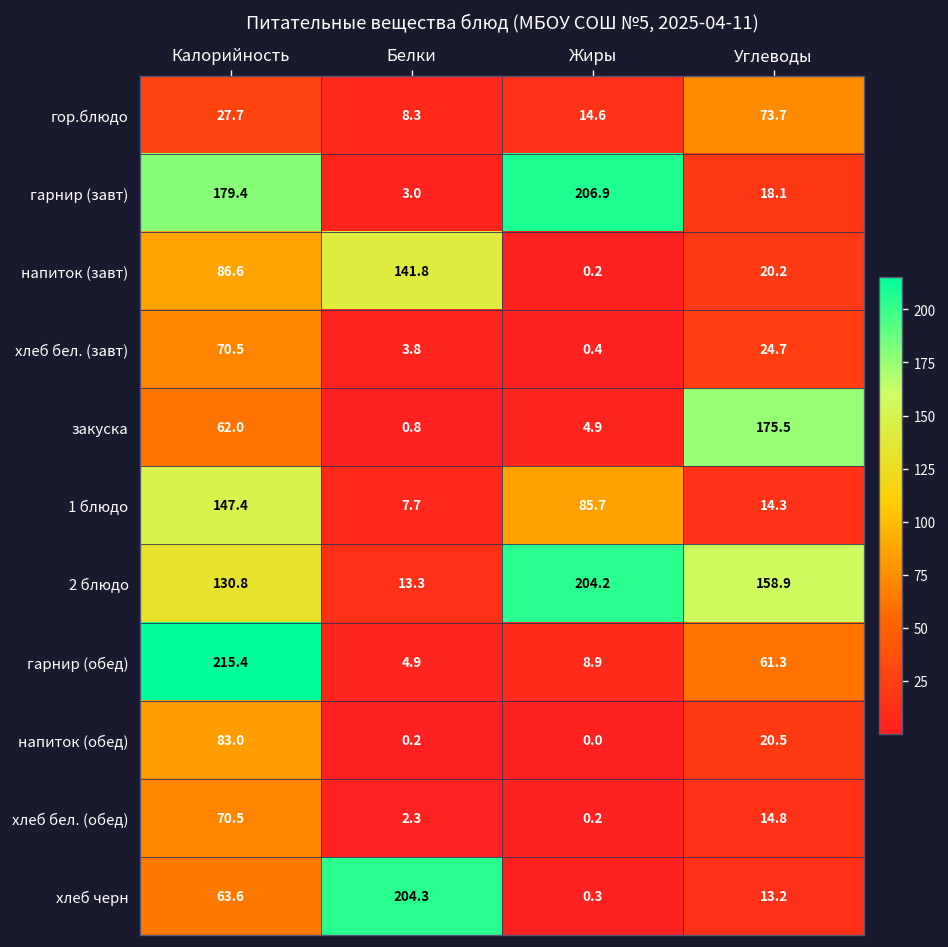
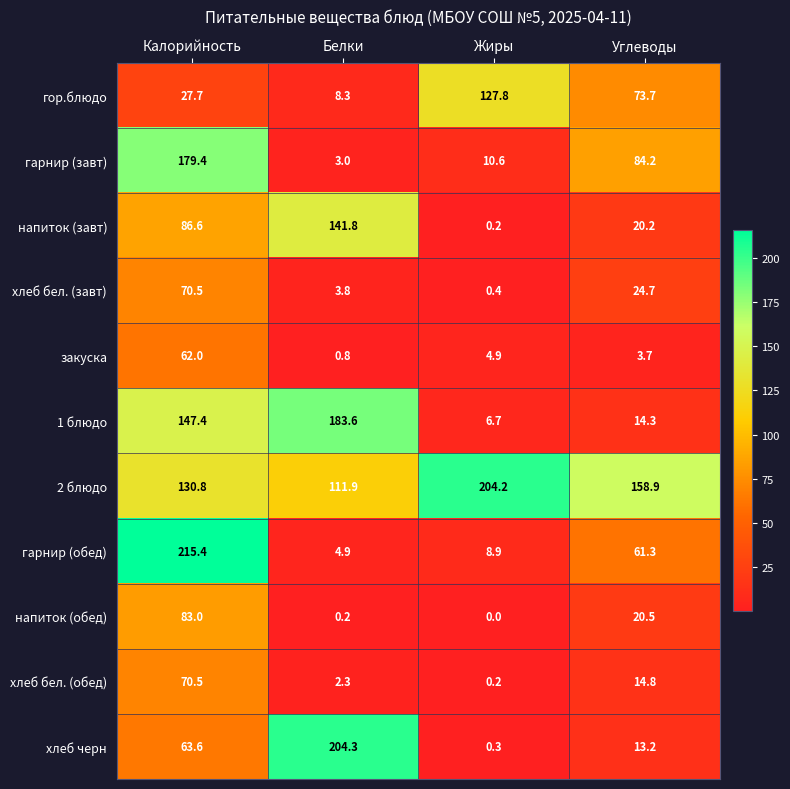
  {
    "гор.блюдо": {
      "Калорийность": 27.7,
      "Белки": 8.3,
-     "Жиры": 14.6,
+     "Жиры": 127.8,
      "Углеводы": 73.7
    },
    "гарнир (завт)": {
      "Калорийность": 179.4,
      "Белки": 3.0,
-     "Жиры": 206.9,
-     "Углеводы": 18.1
+     "Жиры": 10.6,
+     "Углеводы": 84.2
    },
    "напиток (завт)": {
      "Калорийность": 86.6,
      "Белки": 141.8,
      "Жиры": 0.2,
      "Углеводы": 20.2
    },
    "хлеб бел. (завт)": {
      "Калорийность": 70.5,
      "Белки": 3.8,
      "Жиры": 0.4,
      "Углеводы": 24.7
    },
    "закуска": {
      "Калорийность": 62.0,
      "Белки": 0.8,
      "Жиры": 4.9,
-     "Углеводы": 175.5
+     "Углеводы": 3.7
    },
    "1 блюдо": {
      "Калорийность": 147.4,
-     "Белки": 7.7,
-     "Жиры": 85.7,
+     "Белки": 183.6,
+     "Жиры": 6.7,
      "Углеводы": 14.3
    },
    "2 блюдо": {
      "Калорийность": 130.8,
-     "Белки": 13.3,
+     "Белки": 111.9,
      "Жиры": 204.2,
      "Углеводы": 158.9
    },
    "гарнир (обед)": {
      "Калорийность": 215.4,
      "Белки": 4.9,
      "Жиры": 8.9,
      "Углеводы": 61.3
    },
    "напиток (обед)": {
      "Калорийность": 83.0,
      "Белки": 0.2,
      "Жиры": 0.0,
      "Углеводы": 20.5
    },
    "хлеб бел. (обед)": {
      "Калорийность": 70.5,
      "Белки": 2.3,
      "Жиры": 0.2,
      "Углеводы": 14.8
    },
    "хлеб черн": {
      "Калорийность": 63.6,
      "Белки": 204.3,
      "Жиры": 0.3,
      "Углеводы": 13.2
    }
  }
